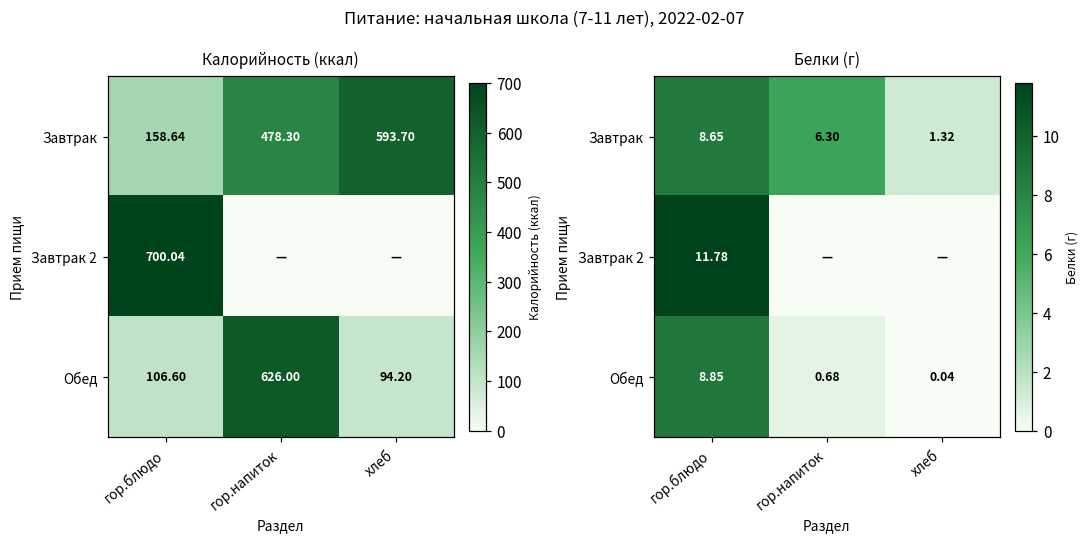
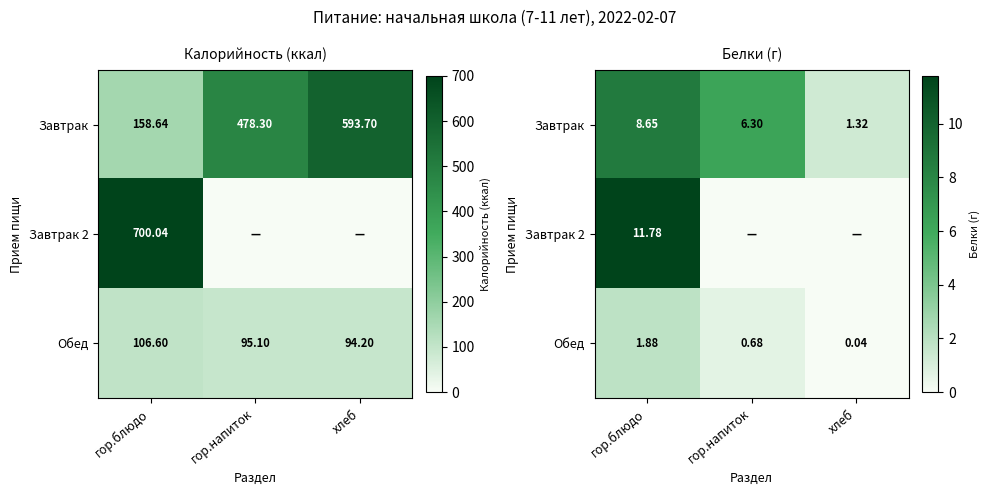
  {
    "Калорийность (ккал)": {
      "Завтрак": {
        "гор.блюдо": 158.64,
        "гор.напиток": 478.30,
        "хлеб": 593.70
      },
      "Завтрак 2": {
        "гор.блюдо": 700.04
      },
      "Обед": {
        "гор.блюдо": 106.60,
-       "гор.напиток": 626.00,
+       "гор.напиток": 95.10,
        "хлеб": 94.20
      }
    },
    "Белки (г)": {
      "Завтрак": {
        "гор.блюдо": 8.65,
        "гор.напиток": 6.30,
        "хлеб": 1.32
      },
      "Завтрак 2": {
        "гор.блюдо": 11.78
      },
      "Обед": {
-       "гор.блюдо": 8.85,
+       "гор.блюдо": 1.88,
        "гор.напиток": 0.68,
        "хлеб": 0.04
      }
    }
  }
